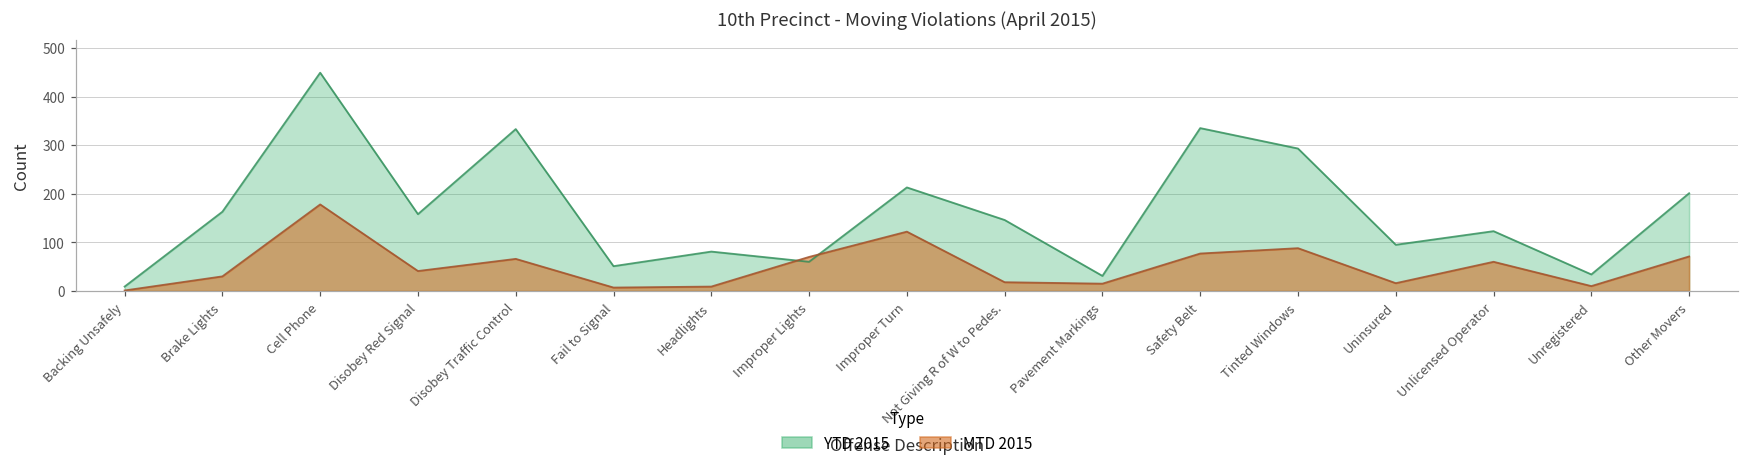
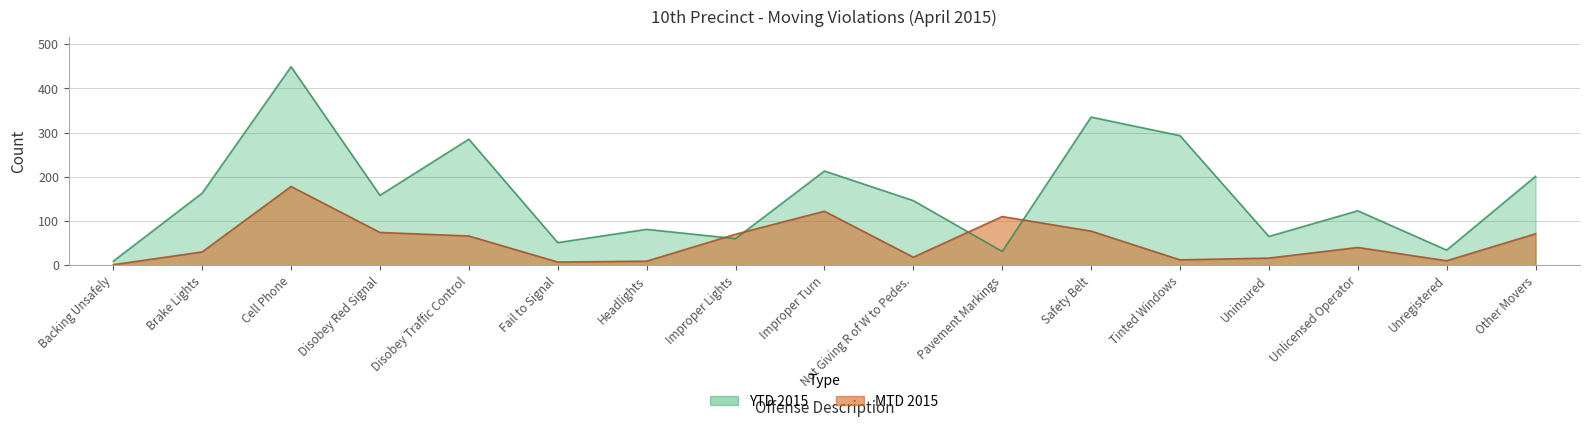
  {
    "YTD 2015": {
      "Backing Unsafely": 10,
      "Brake Lights": 160,
      "Cell Phone": 450,
      "Disobey Red Signal": 160,
-     "Disobey Traffic Control": 330,
+     "Disobey Traffic Control": 290,
      "Fail to Signal": 50,
      "Headlights": 80,
      "Improper Lights": 60,
      "Improper Turn": 210,
      "Not Giving R of W to Pedes.": 150,
      "Pavement Markings": 30,
      "Safety Belt": 340,
      "Tinted Windows": 290,
-     "Uninsured": 100,
+     "Uninsured": 70,
      "Unlicensed Operator": 120,
      "Unregistered": 30,
      "Other Movers": 200
    },
    "MTD 2015": {
      "Backing Unsafely": 0,
      "Brake Lights": 30,
      "Cell Phone": 180,
-     "Disobey Red Signal": 40,
+     "Disobey Red Signal": 70,
      "Disobey Traffic Control": 70,
      "Fail to Signal": 10,
      "Headlights": 10,
      "Improper Lights": 70,
      "Improper Turn": 120,
      "Not Giving R of W to Pedes.": 20,
-     "Pavement Markings": 20,
+     "Pavement Markings": 110,
      "Safety Belt": 80,
-     "Tinted Windows": 90,
+     "Tinted Windows": 10,
      "Uninsured": 20,
-     "Unlicensed Operator": 60,
+     "Unlicensed Operator": 40,
      "Unregistered": 10,
      "Other Movers": 70
    }
  }
